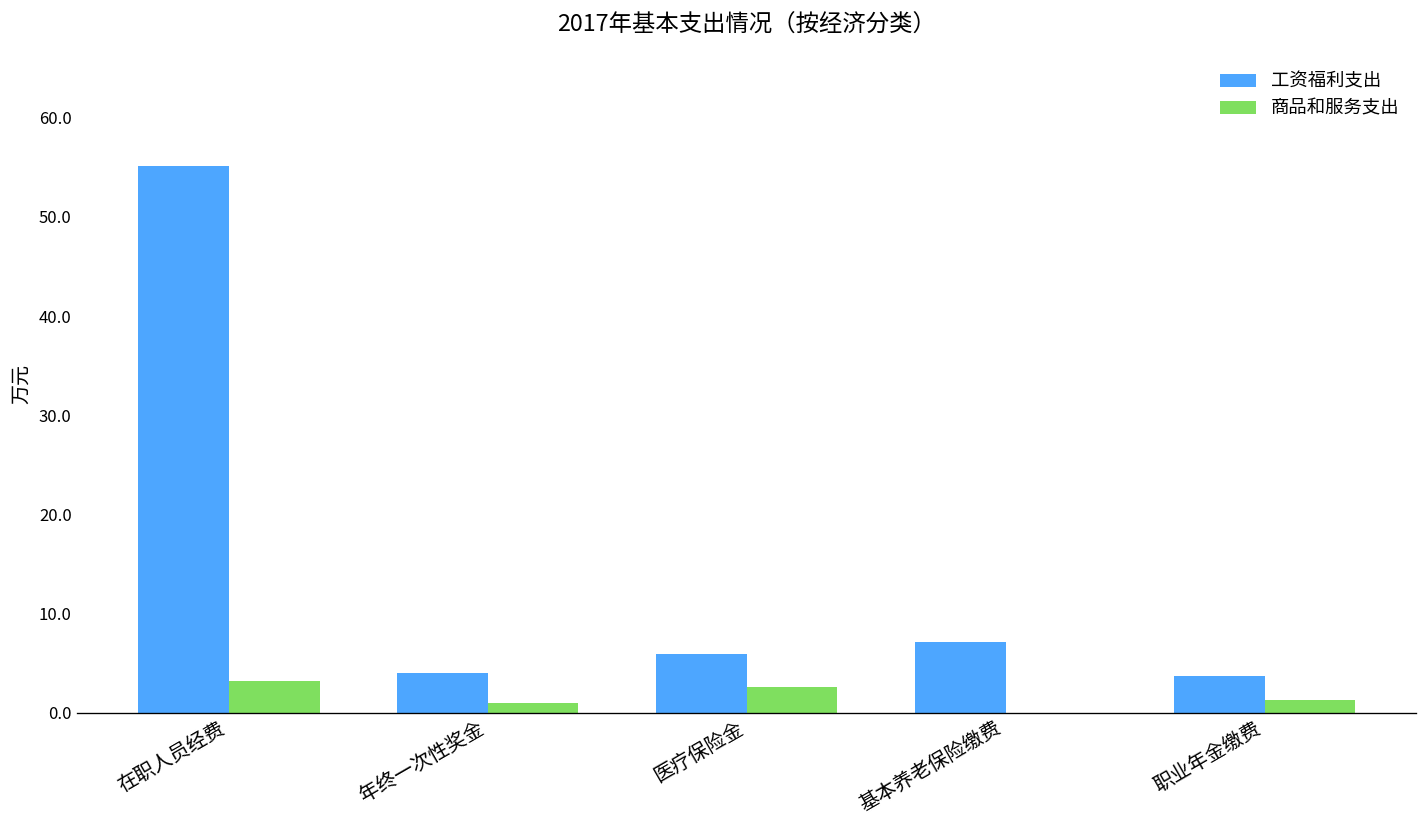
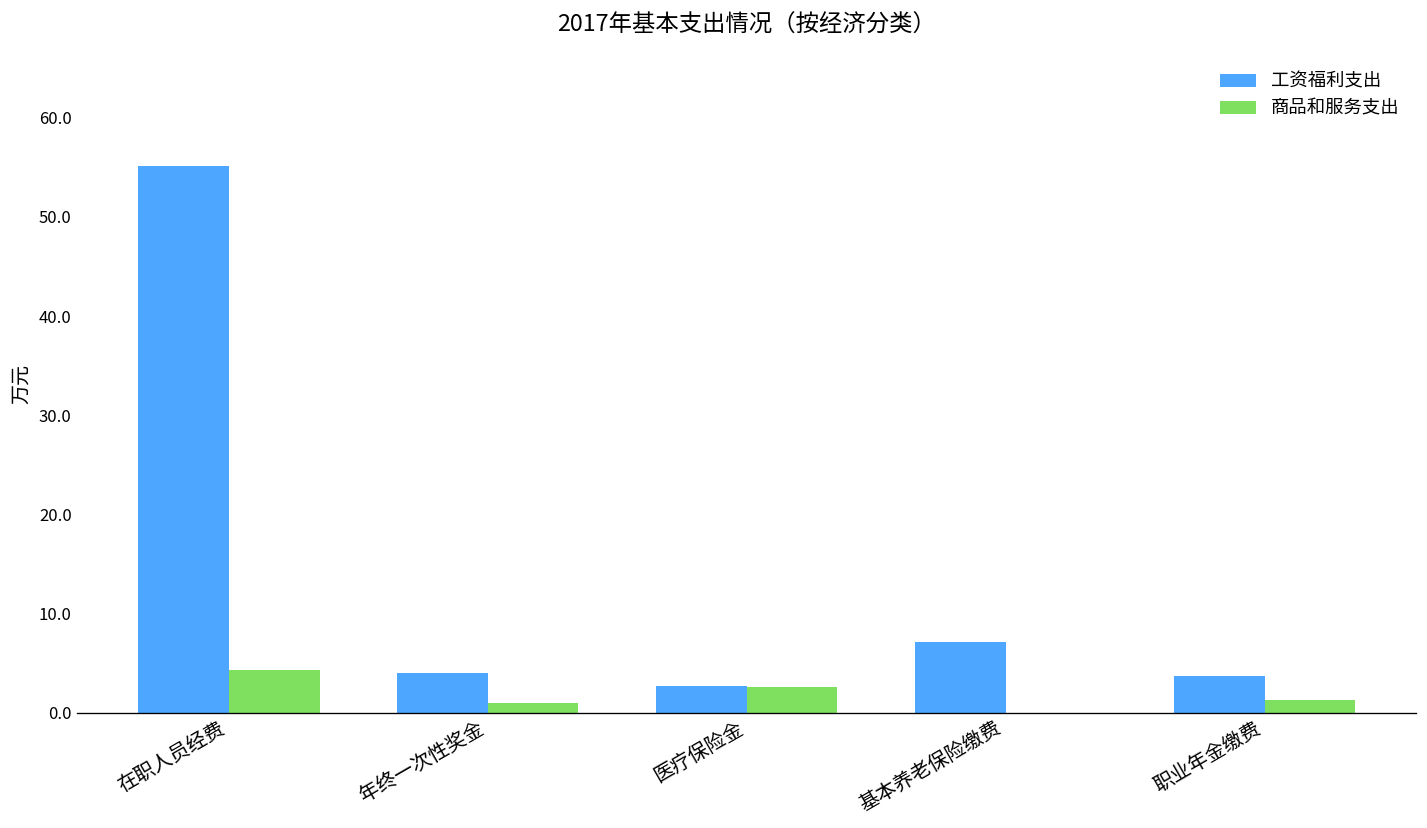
  {
    "工资福利支出": {
      "在职人员经费": 55,
      "年终一次性奖金": 4,
-     "医疗保险金": 6,
+     "医疗保险金": 3,
      "基本养老保险缴费": 7,
      "职业年金缴费": 4
    },
    "商品和服务支出": {
-     "在职人员经费": 3,
+     "在职人员经费": 4,
      "年终一次性奖金": 1,
      "医疗保险金": 3,
      "基本养老保险缴费": 0,
      "职业年金缴费": 1
    }
  }
